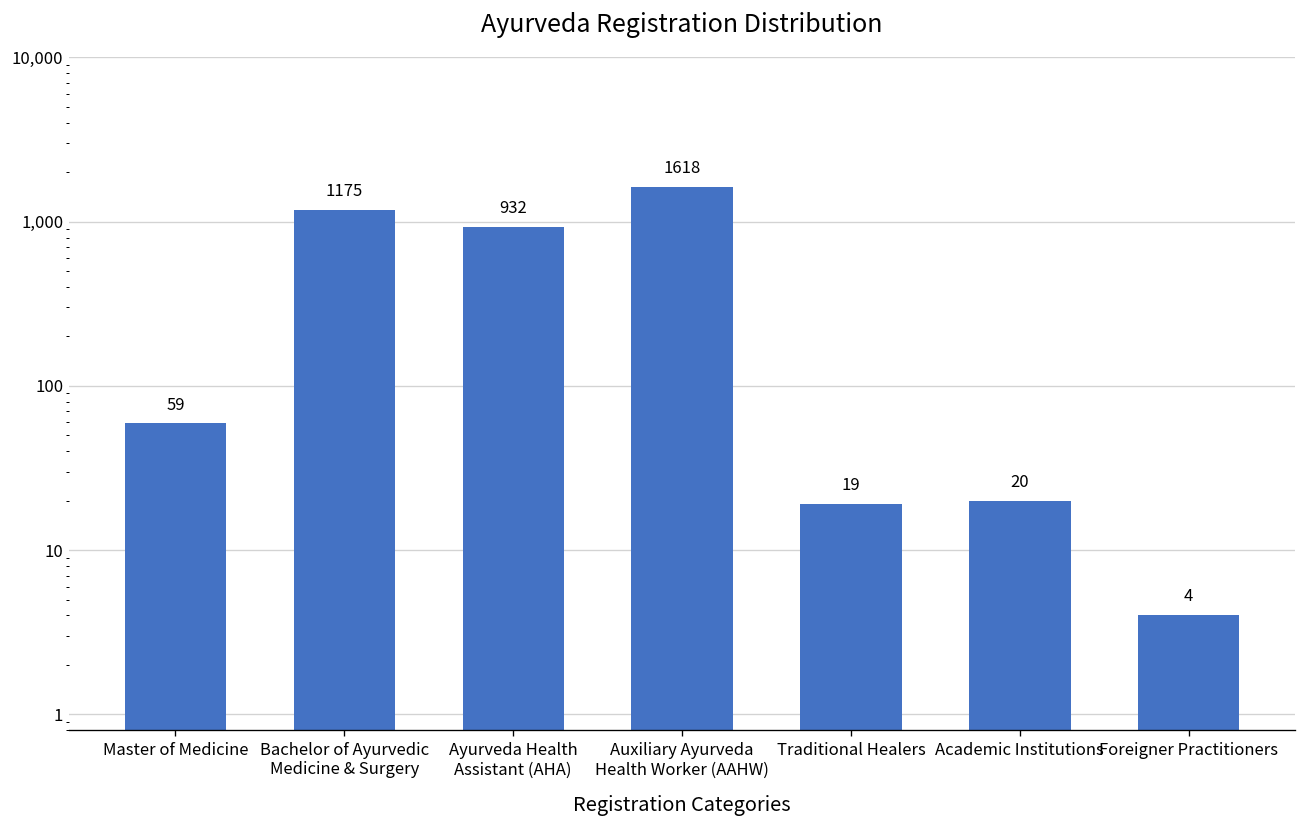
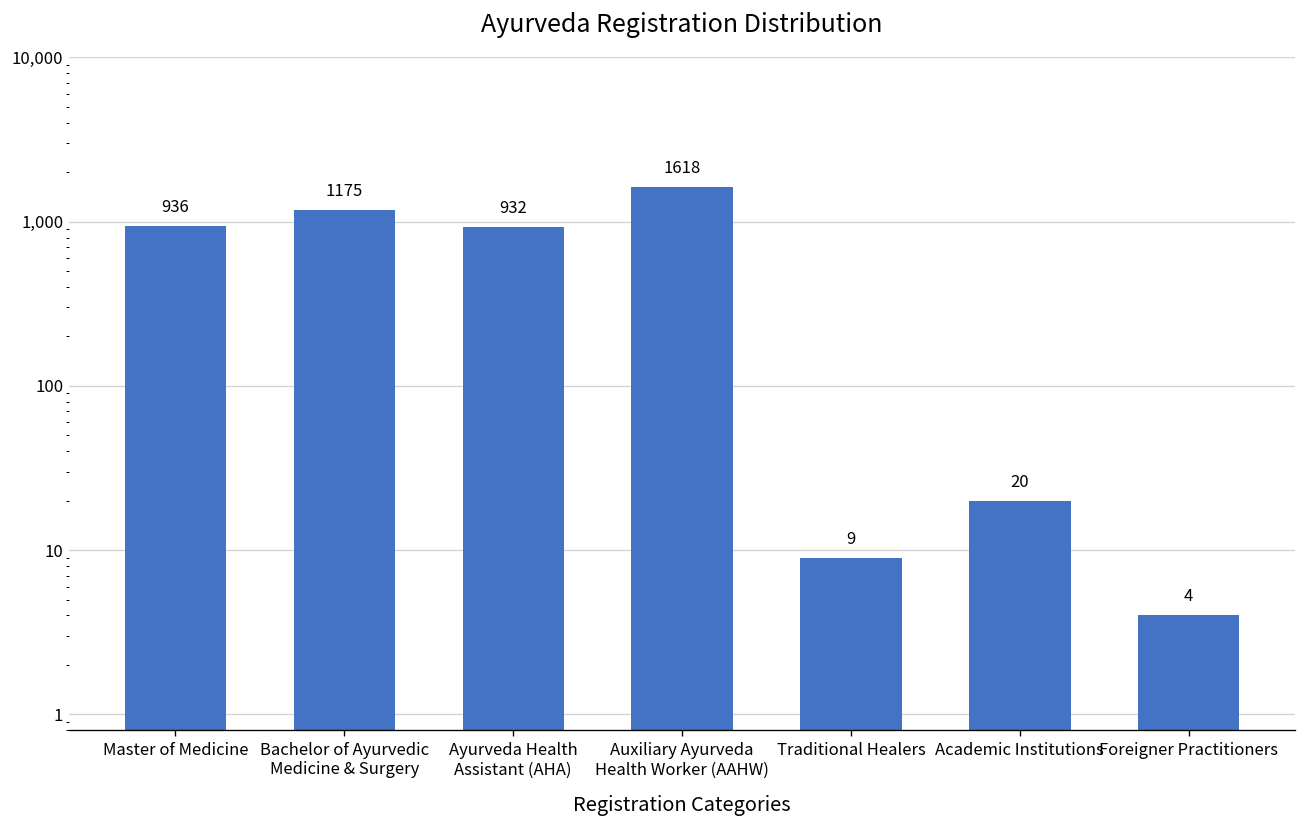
  {
-   "Master of Medicine": 59,
+   "Master of Medicine": 936,
    "Bachelor of Ayurvedic Medicine & Surgery": 1175,
    "Ayurveda Health Assistant (AHA)": 932,
    "Auxiliary Ayurveda Health Worker (AAHW)": 1618,
-   "Traditional Healers": 19,
+   "Traditional Healers": 9,
    "Academic Institutions": 20,
    "Foreigner Practitioners": 4
  }
